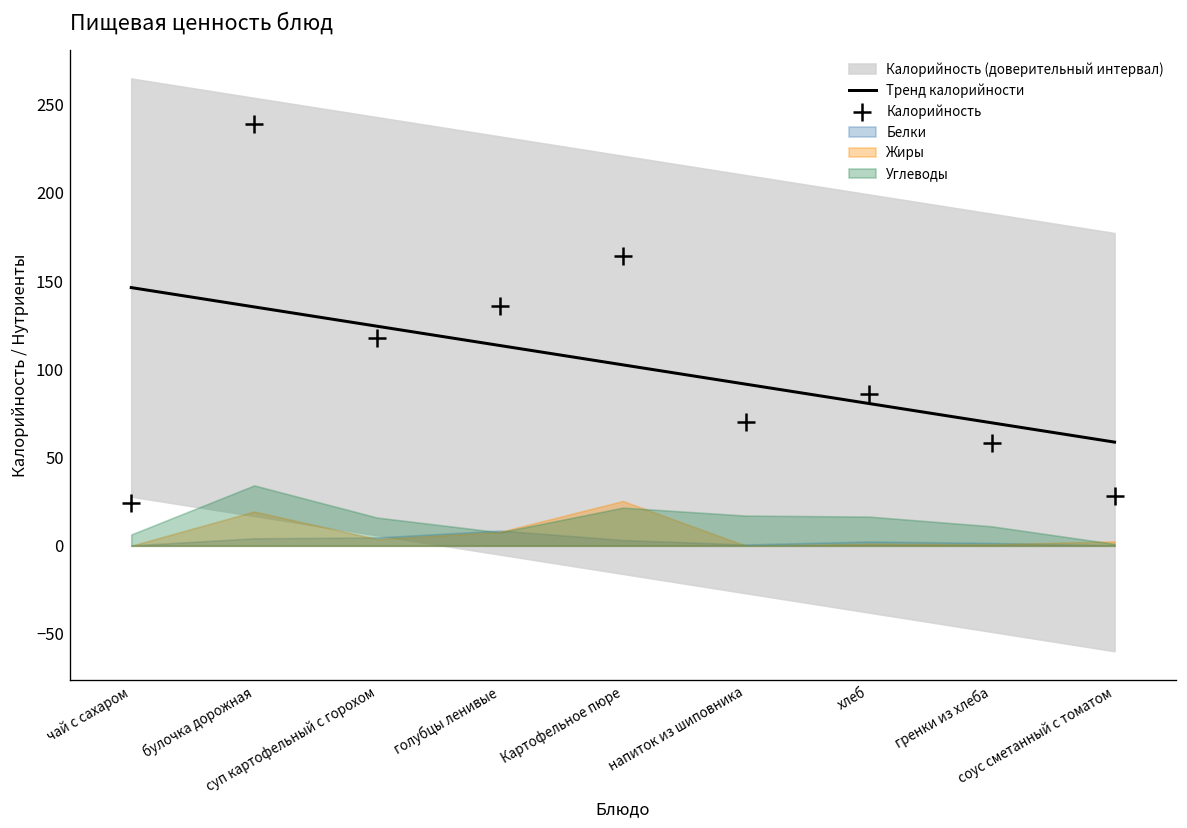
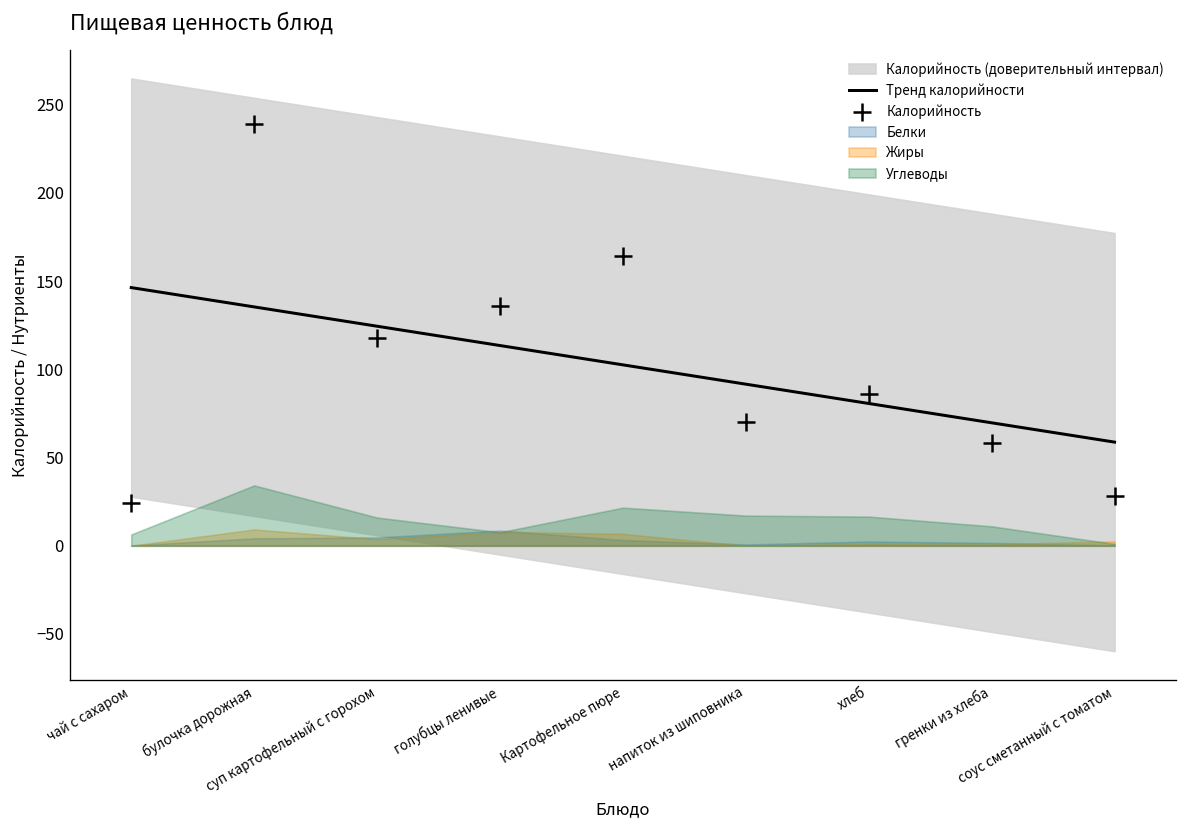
  {
    "Жиры": {
-     "булочка дорожная": 19,
-     "Картофельное пюре": 25
+     "булочка дорожная": 9,
+     "Картофельное пюре": 7
    }
  }
